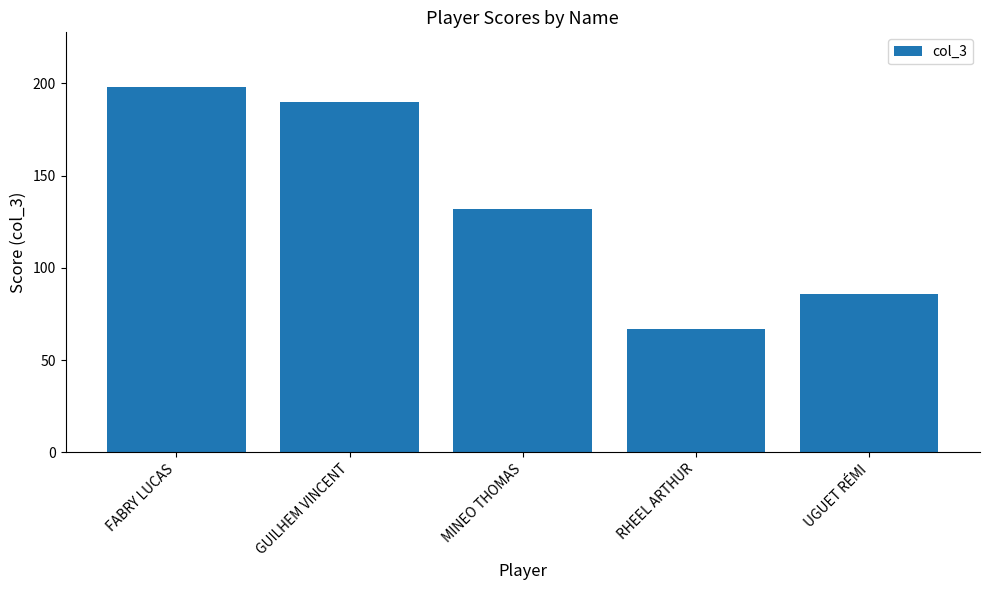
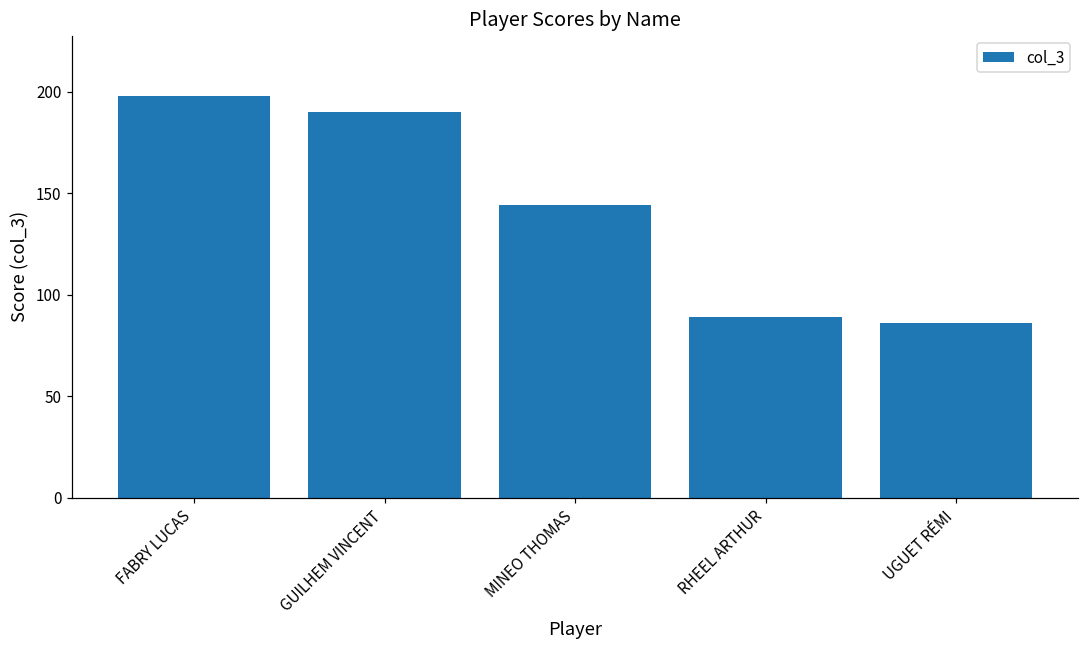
  {
    "FABRY LUCAS": 198,
    "GUILHEM VINCENT": 190,
-   "MINEO THOMAS": 132,
-   "RHEEL ARTHUR": 67,
+   "MINEO THOMAS": 144,
+   "RHEEL ARTHUR": 89,
    "UGUET RÉMI": 86
  }
